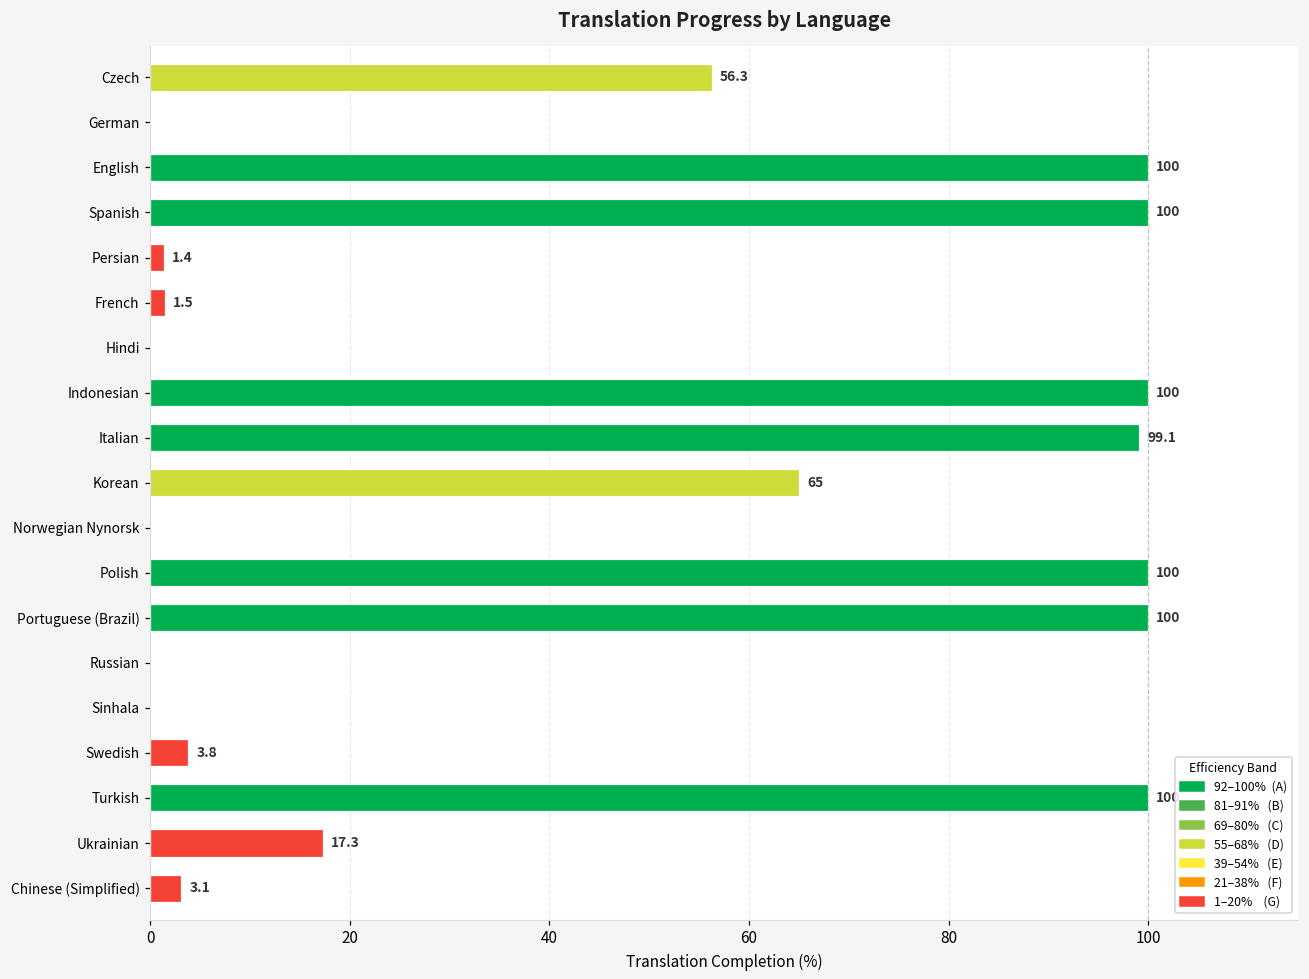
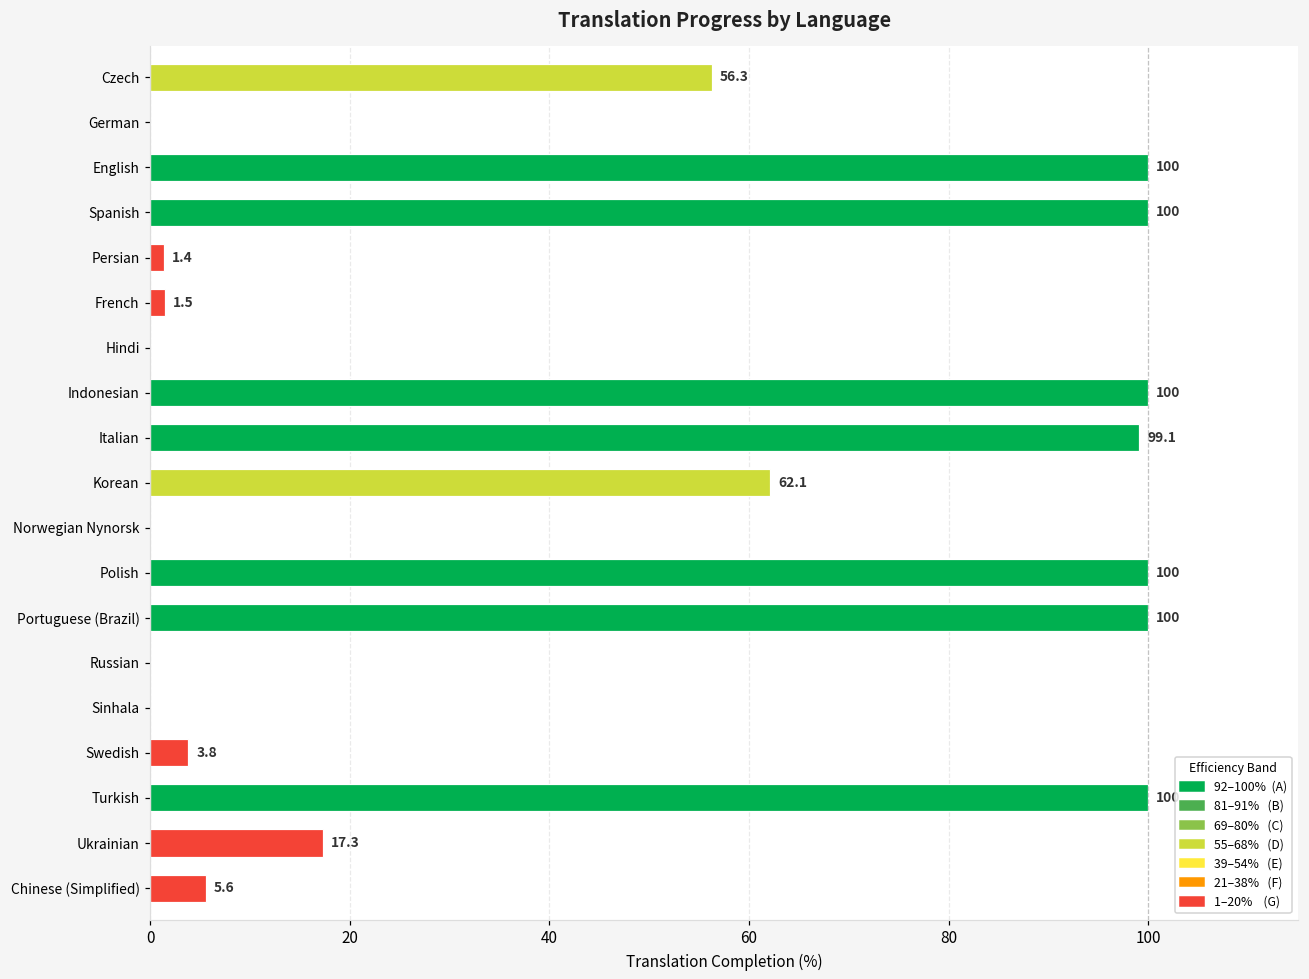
  {
    "Czech": 56.3,
    "English": 100,
    "Spanish": 100,
    "Persian": 1.4,
    "French": 1.5,
    "Indonesian": 100,
    "Italian": 99.1,
-   "Korean": 65,
+   "Korean": 62.1,
    "Polish": 100,
    "Portuguese (Brazil)": 100,
    "Swedish": 3.8,
    "Ukrainian": 17.3,
-   "Chinese (Simplified)": 3.1
+   "Chinese (Simplified)": 5.6
  }
